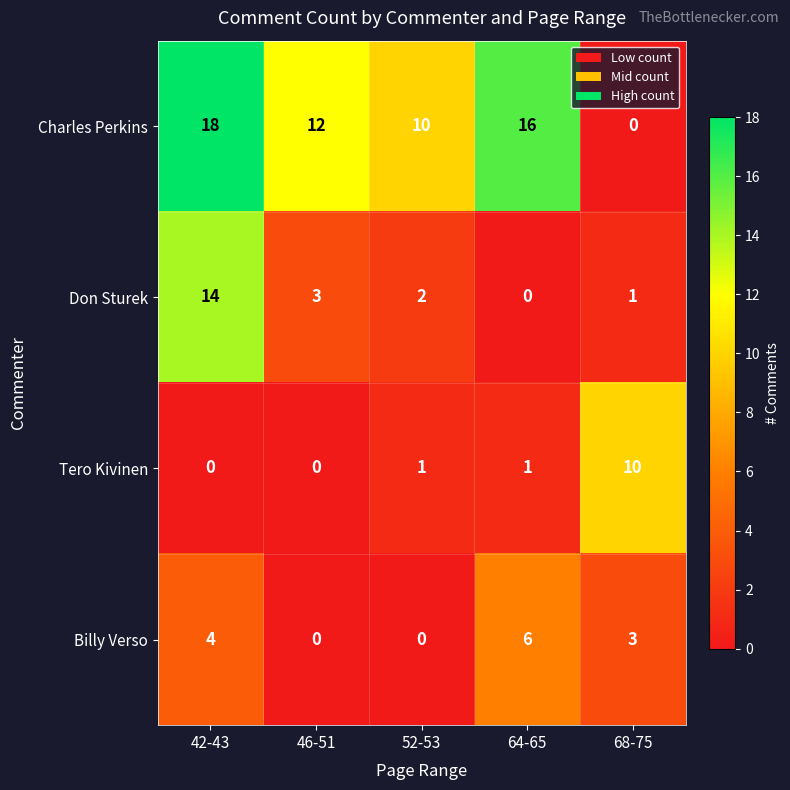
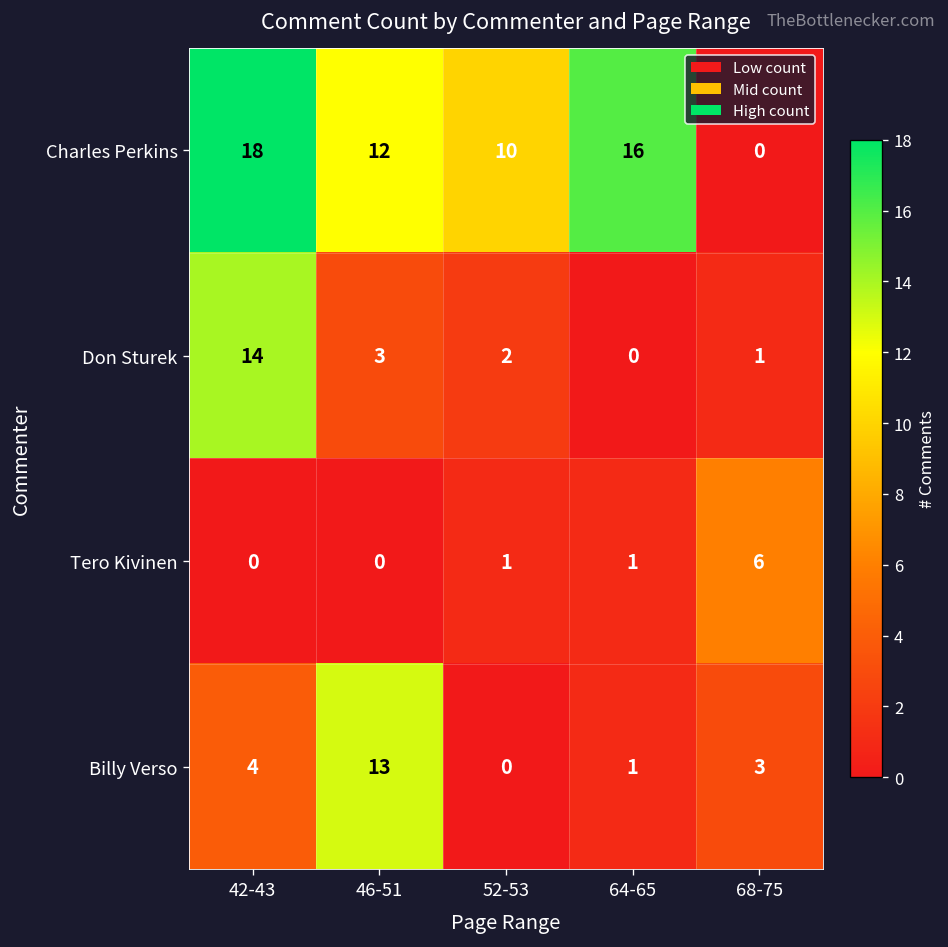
  {
    "Charles Perkins": {
      "42-43": 18,
      "46-51": 12,
      "52-53": 10,
      "64-65": 16,
      "68-75": 0
    },
    "Don Sturek": {
      "42-43": 14,
      "46-51": 3,
      "52-53": 2,
      "64-65": 0,
      "68-75": 1
    },
    "Tero Kivinen": {
      "42-43": 0,
      "46-51": 0,
      "52-53": 1,
      "64-65": 1,
-     "68-75": 10
+     "68-75": 6
    },
    "Billy Verso": {
      "42-43": 4,
-     "46-51": 0,
+     "46-51": 13,
      "52-53": 0,
-     "64-65": 6,
+     "64-65": 1,
      "68-75": 3
    }
  }
